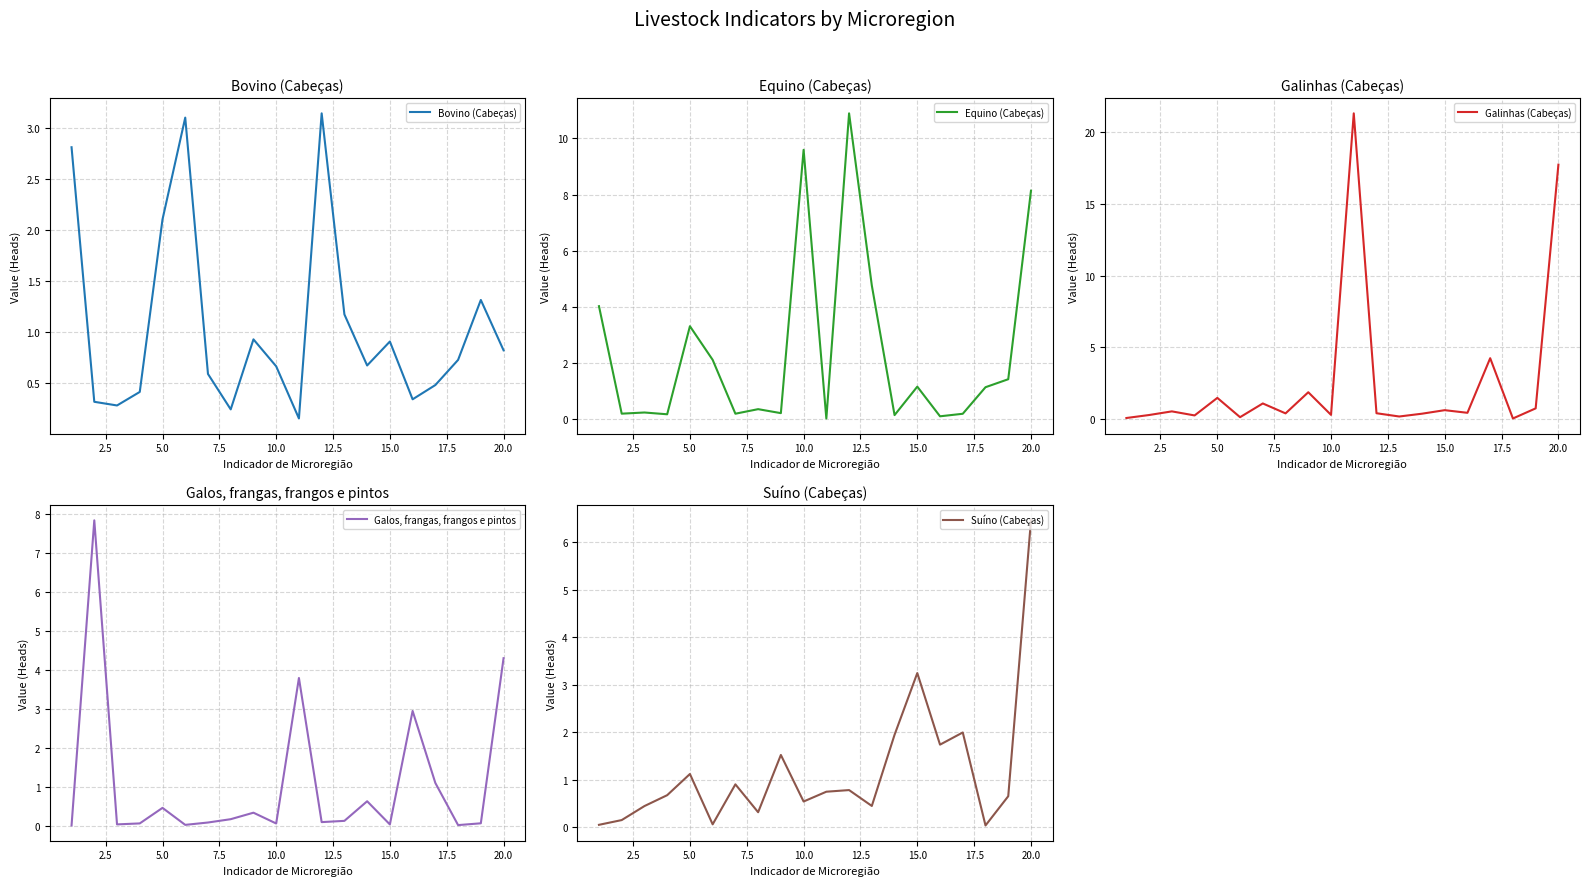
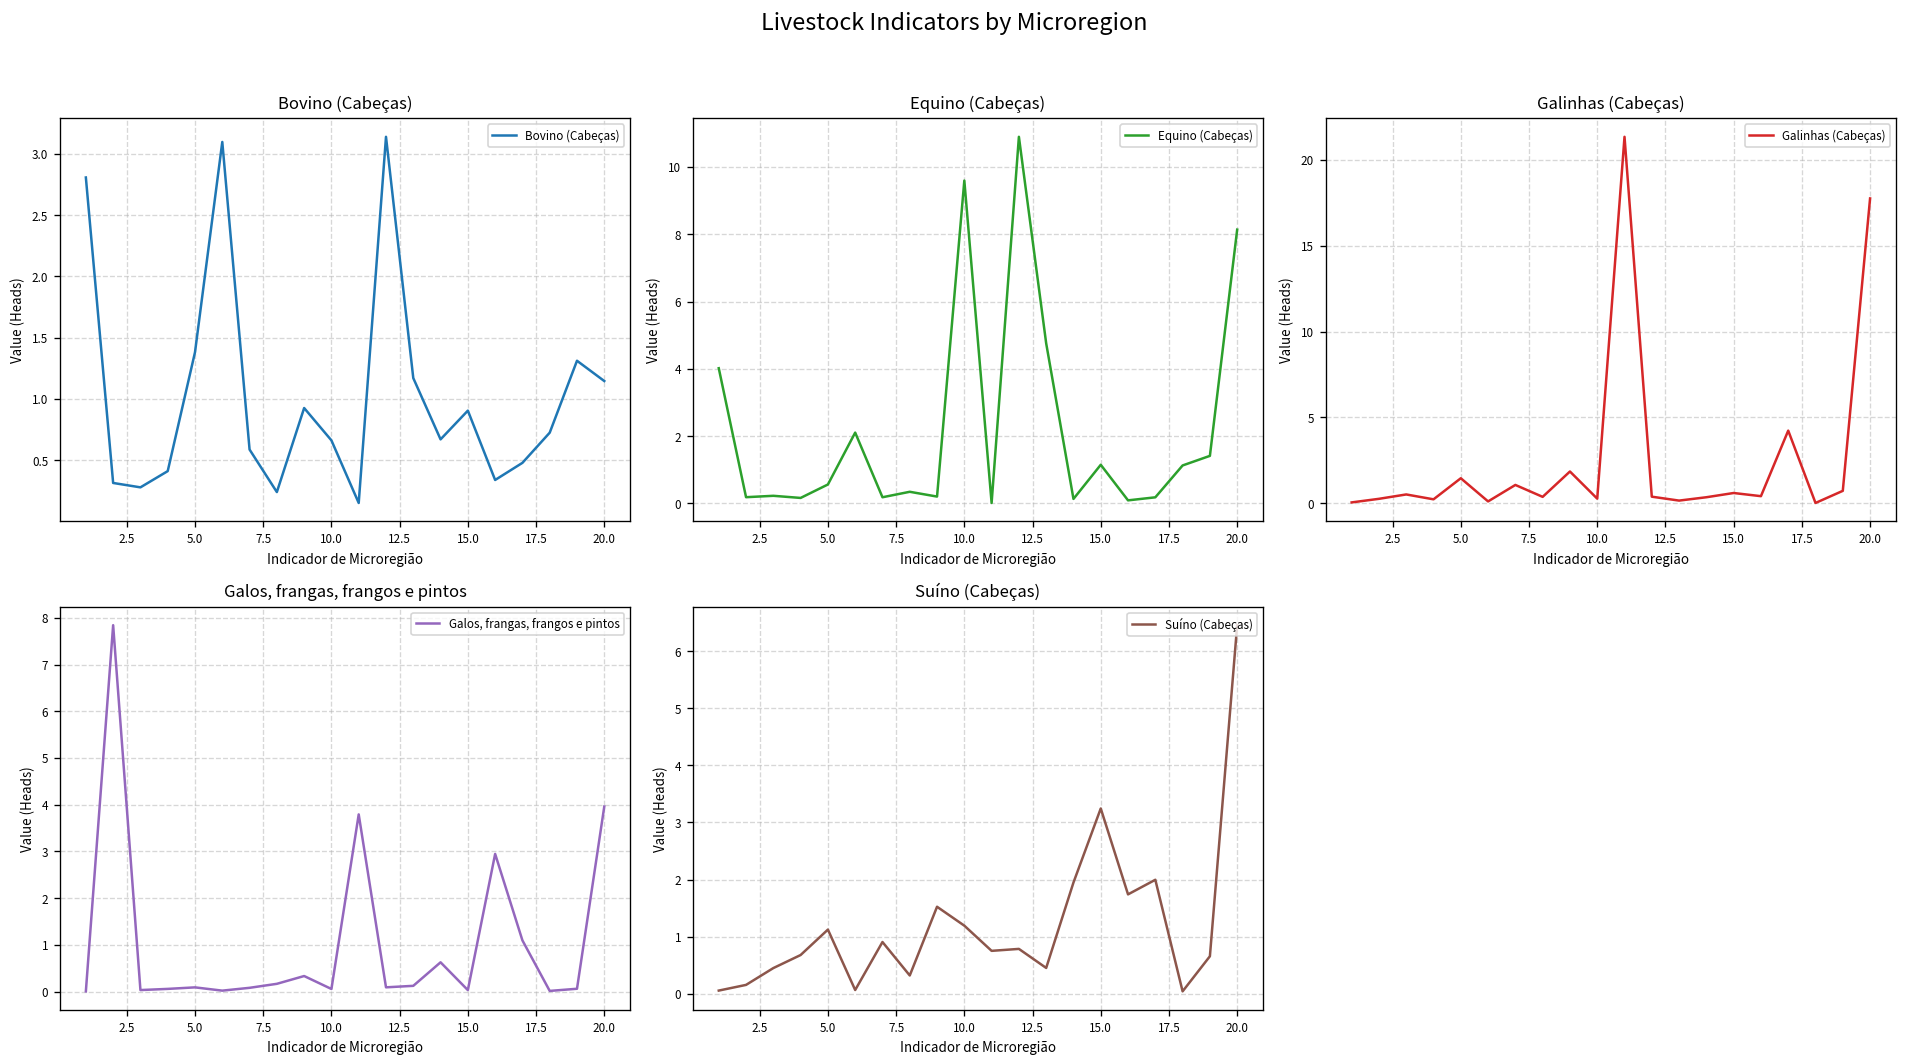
  {
    "Bovino (Cabeças)": {
-     "5.0": 2.10,
+     "5.0": 1.38,
      "10.0": 0.66,
      "15.0": 0.91,
-     "20.0": 0.82
+     "20.0": 1.15
    },
    "Equino (Cabeças)": {
-     "5.0": 3.3,
+     "5.0": 0.6,
      "10.0": 9.6,
      "15.0": 1.1,
      "20.0": 8.1
    },
    "Galinhas (Cabeças)": {
      "5.0": 1.5,
      "10.0": 0.3,
      "15.0": 0.6,
      "20.0": 17.7
    },
    "Galos, frangas, frangos e pintos": {
-     "5.0": 0.5,
+     "5.0": 0.1,
      "10.0": 0.1,
      "15.0": 0.0,
-     "20.0": 4.3
+     "20.0": 4.0
    },
    "Suíno (Cabeças)": {
      "5.0": 1.1,
-     "10.0": 0.5,
+     "10.0": 1.2,
      "15.0": 3.2
    }
  }
